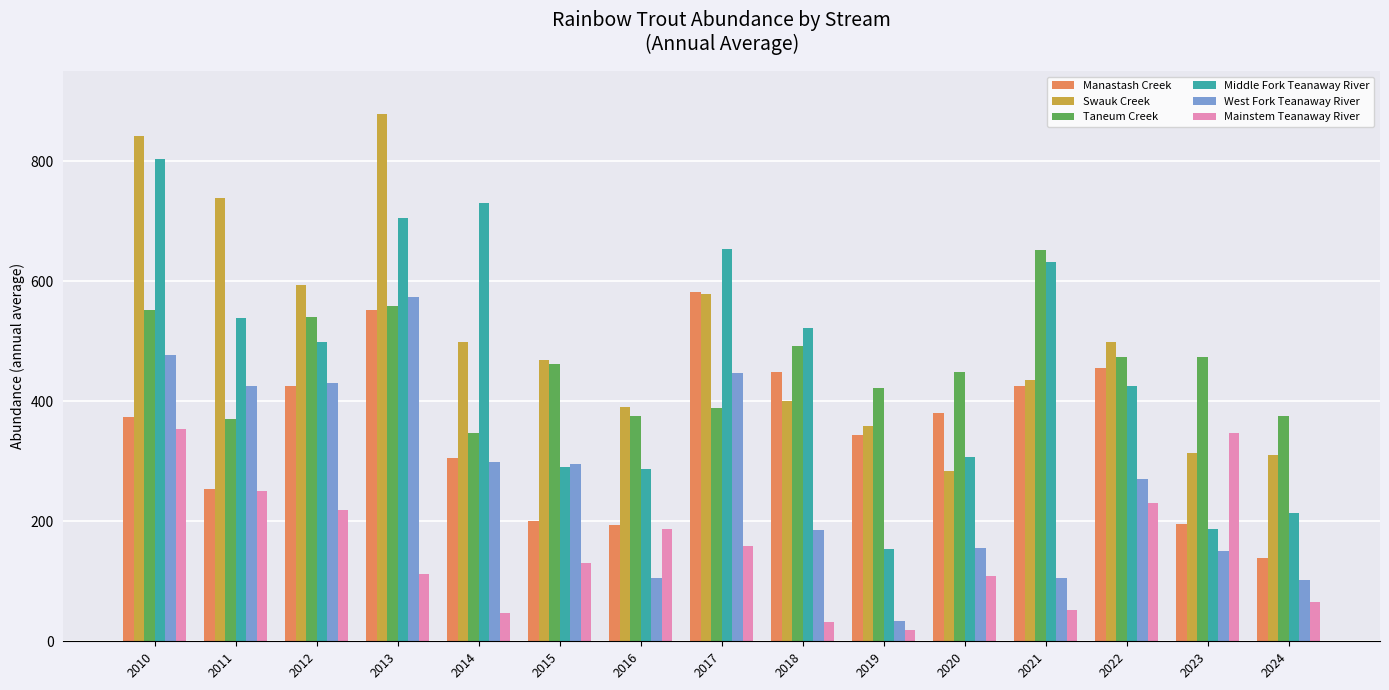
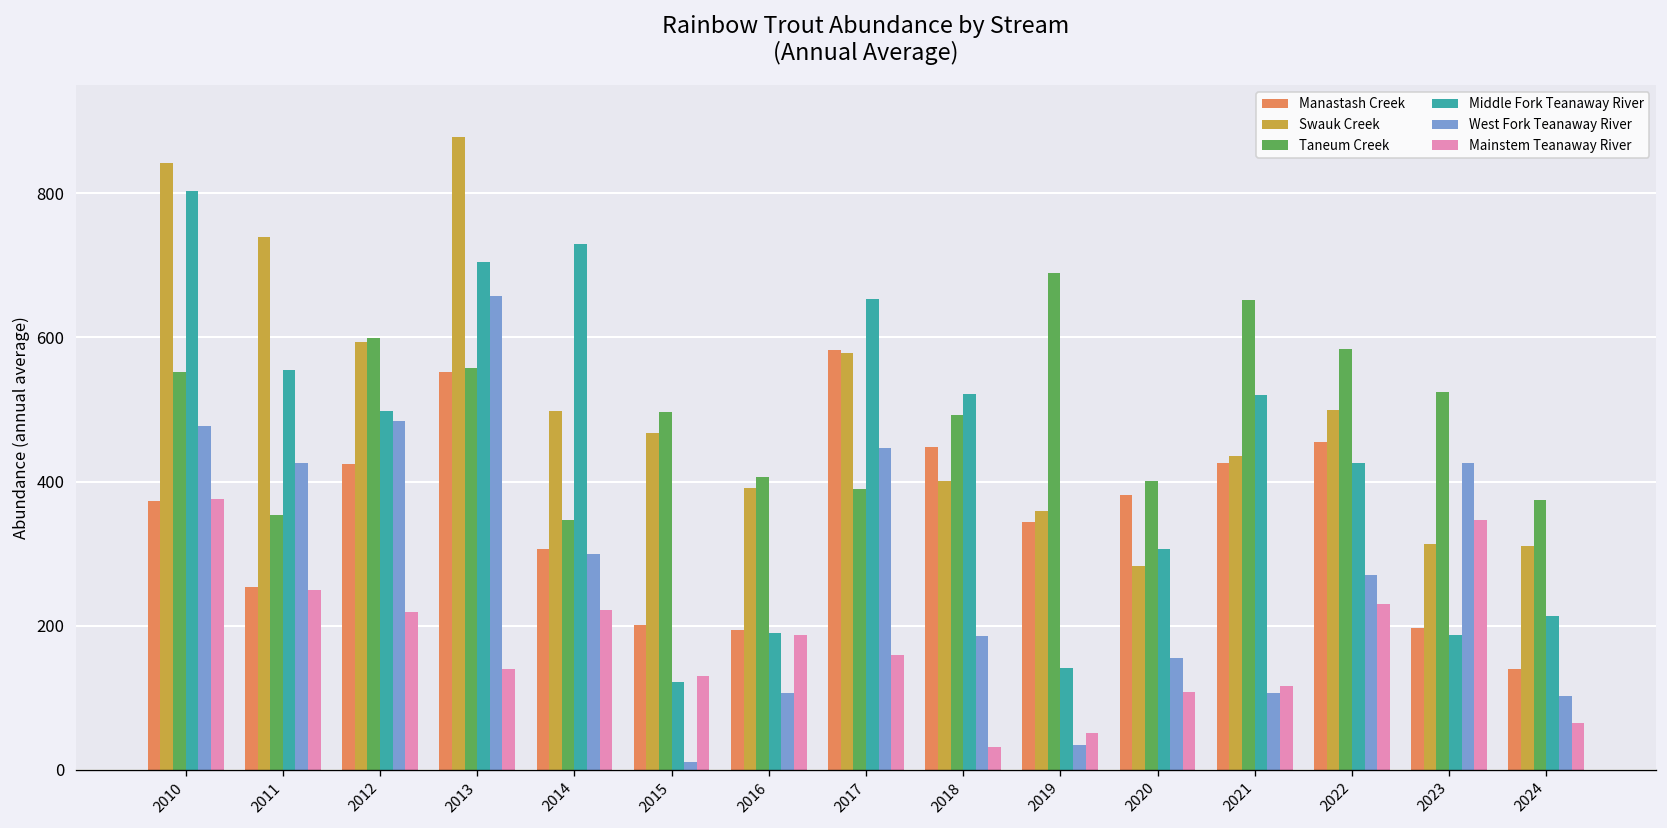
  {
    "Taneum Creek": {
      "2010": 550,
-     "2011": 370,
-     "2012": 540,
+     "2011": 350,
+     "2012": 600,
      "2013": 560,
      "2014": 350,
-     "2015": 460,
-     "2016": 380,
+     "2015": 500,
+     "2016": 410,
      "2017": 390,
      "2018": 490,
-     "2019": 420,
-     "2020": 450,
+     "2019": 690,
+     "2020": 400,
      "2021": 650,
-     "2022": 470,
-     "2023": 470,
+     "2022": 580,
+     "2023": 530,
      "2024": 380
    },
    "Middle Fork Teanaway River": {
      "2010": 800,
-     "2011": 540,
+     "2011": 560,
      "2012": 500,
      "2013": 710,
      "2014": 730,
-     "2015": 290,
-     "2016": 290,
+     "2015": 120,
+     "2016": 190,
      "2017": 650,
      "2018": 520,
-     "2019": 150,
+     "2019": 140,
      "2020": 310,
-     "2021": 630,
+     "2021": 520,
      "2022": 430,
      "2023": 190,
      "2024": 210
    },
    "West Fork Teanaway River": {
      "2010": 480,
      "2011": 430,
-     "2012": 430,
-     "2013": 570,
+     "2012": 480,
+     "2013": 660,
      "2014": 300,
-     "2015": 300,
+     "2015": 10,
      "2016": 110,
      "2017": 450,
      "2018": 190,
      "2019": 30,
      "2020": 160,
      "2021": 110,
      "2022": 270,
-     "2023": 150,
+     "2023": 430,
      "2024": 100
    },
    "Mainstem Teanaway River": {
-     "2010": 350,
+     "2010": 380,
      "2011": 250,
      "2012": 220,
-     "2013": 110,
-     "2014": 50,
+     "2013": 140,
+     "2014": 220,
      "2015": 130,
      "2016": 190,
      "2017": 160,
      "2018": 30,
-     "2019": 20,
+     "2019": 50,
      "2020": 110,
-     "2021": 50,
+     "2021": 120,
      "2022": 230,
      "2023": 350,
      "2024": 70
    }
  }
